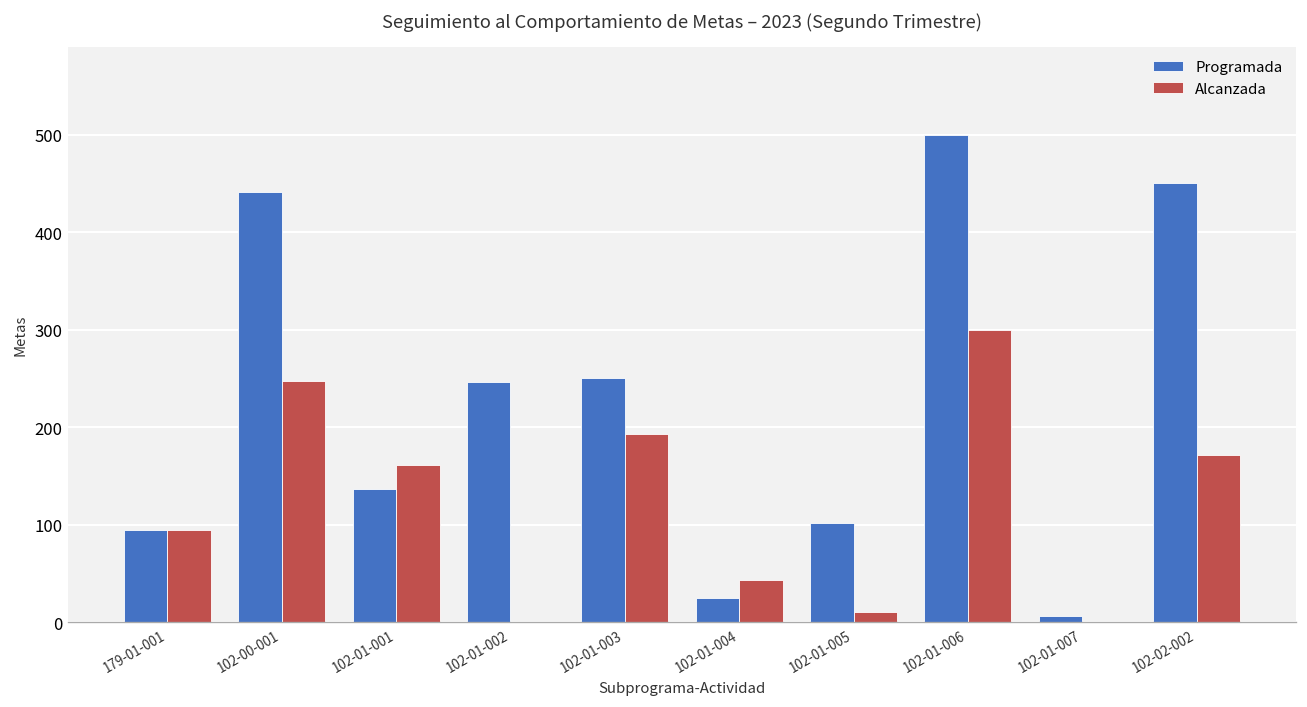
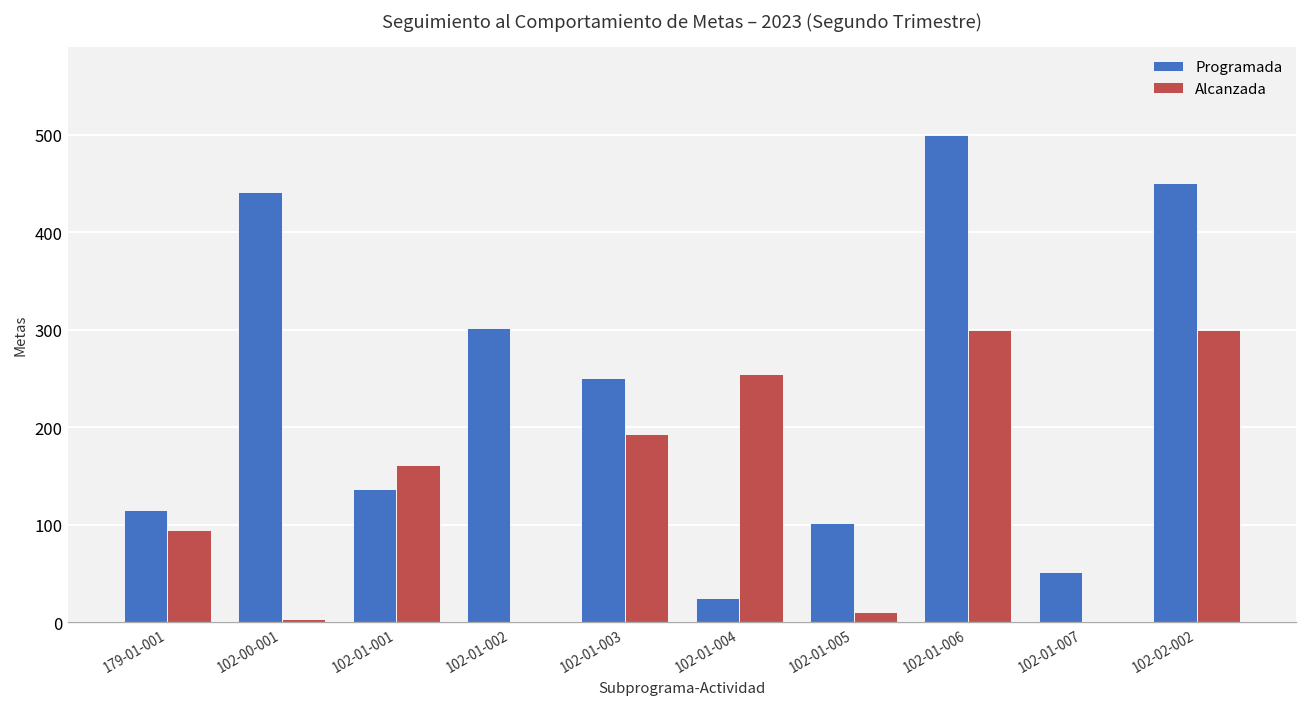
  {
    "Programada": {
-     "179-01-001": 100,
+     "179-01-001": 120,
      "102-00-001": 440,
      "102-01-001": 140,
-     "102-01-002": 250,
+     "102-01-002": 300,
      "102-01-003": 250,
      "102-01-004": 30,
      "102-01-005": 100,
      "102-01-006": 500,
-     "102-01-007": 10,
+     "102-01-007": 50,
      "102-02-002": 450
    },
    "Alcanzada": {
      "179-01-001": 100,
-     "102-00-001": 250,
+     "102-00-001": 0,
      "102-01-001": 160,
      "102-01-002": 0,
      "102-01-003": 190,
-     "102-01-004": 40,
+     "102-01-004": 260,
      "102-01-005": 10,
      "102-01-006": 300,
      "102-01-007": 0,
-     "102-02-002": 170
+     "102-02-002": 300
    }
  }
